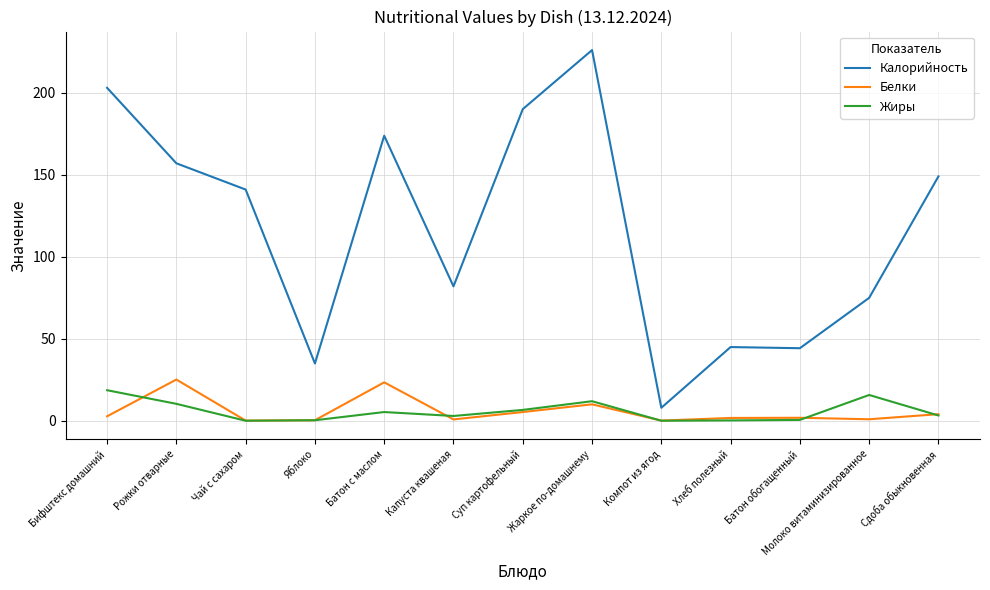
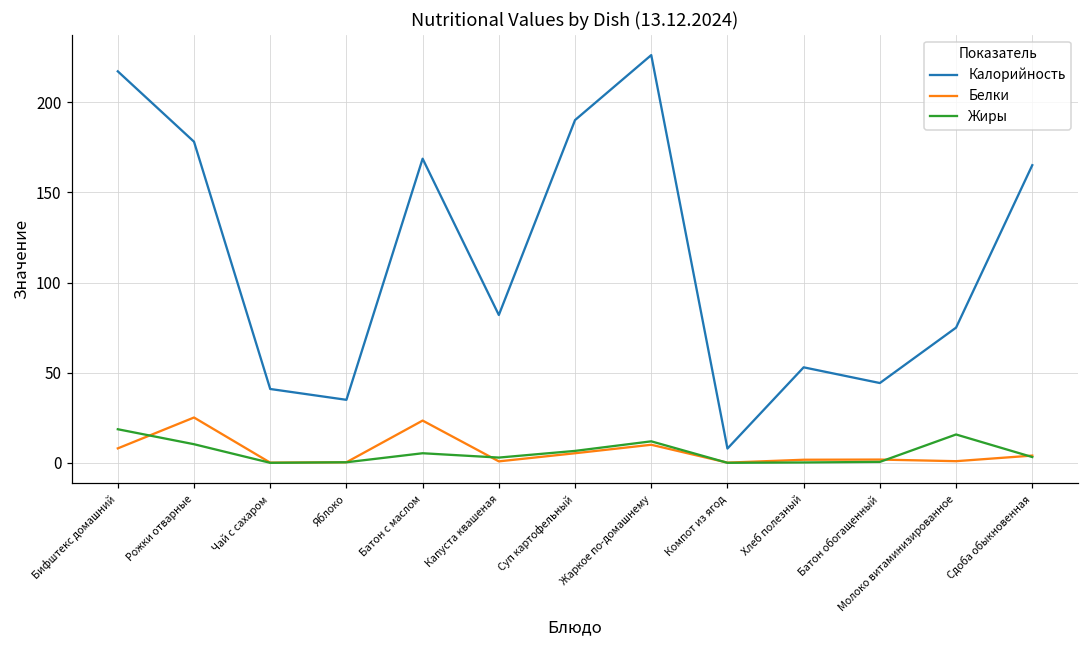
  {
    "Калорийность": {
-     "Бифштекс домашний": 203,
-     "Рожки отварные": 157,
-     "Чай с сахаром": 141,
+     "Бифштекс домашний": 217,
+     "Рожки отварные": 178,
+     "Чай с сахаром": 41,
      "Яблоко": 35,
-     "Батон с маслом": 174,
+     "Батон с маслом": 169,
      "Капуста квашеная": 82,
      "Суп картофельный": 190,
      "Жаркое по-домашнему": 226,
      "Компот из ягод": 8,
-     "Хлеб полезный": 45,
+     "Хлеб полезный": 53,
      "Батон обогащенный": 44,
      "Молоко витаминизированное": 75,
-     "Сдоба обыкновенная": 149
+     "Сдоба обыкновенная": 165
    },
    "Белки": {
-     "Бифштекс домашний": 3,
+     "Бифштекс домашний": 8,
      "Рожки отварные": 25,
      "Батон с маслом": 24,
      "Капуста квашеная": 1,
      "Жаркое по-домашнему": 10,
      "Молоко витаминизированное": 1
    },
    "Жиры": {
      "Бифштекс домашний": 19,
      "Рожки отварные": 10,
      "Батон с маслом": 5,
      "Капуста квашеная": 3,
      "Жаркое по-домашнему": 12,
      "Молоко витаминизированное": 16
    }
  }
